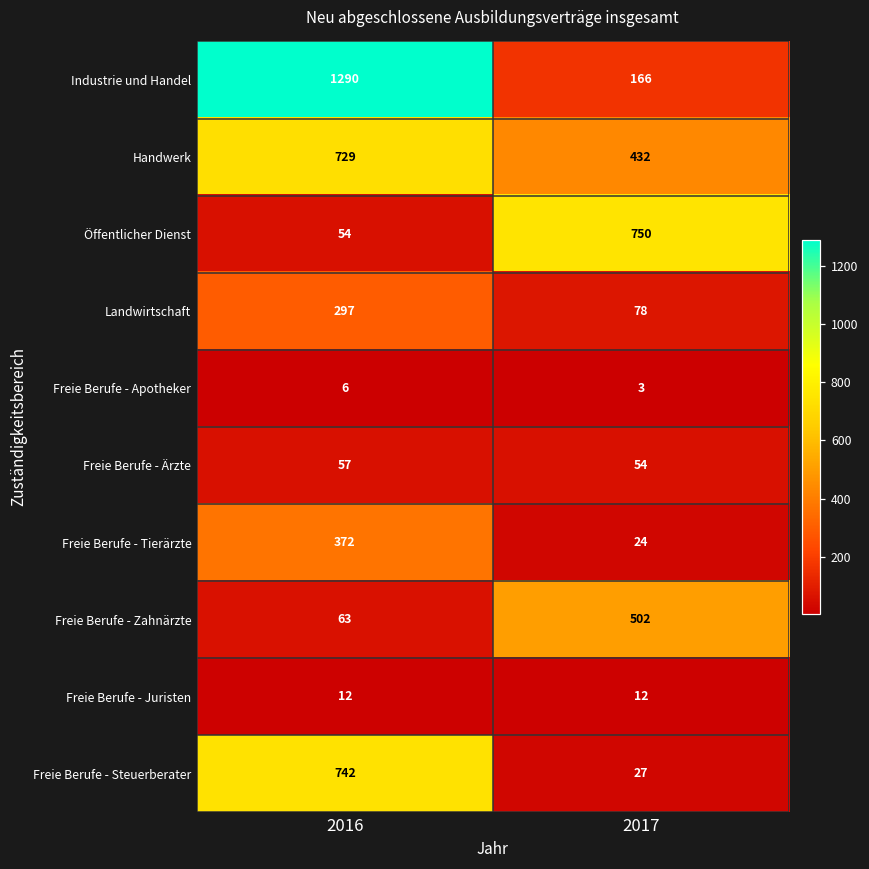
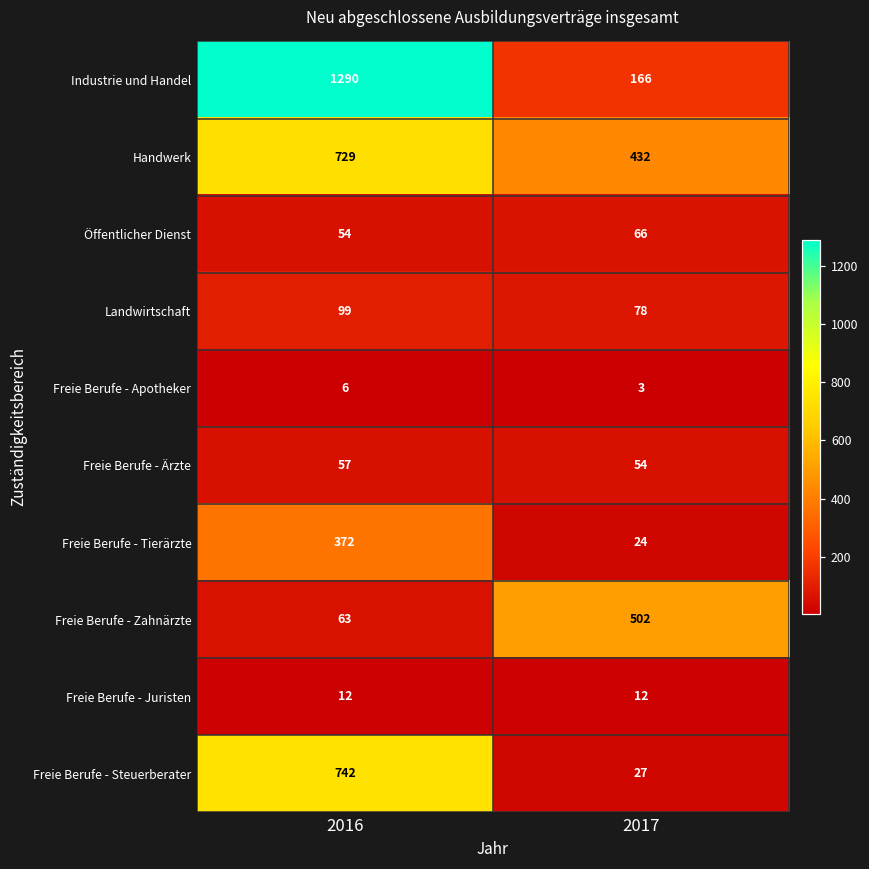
  {
    "Industrie und Handel": {
      "2016": 1290,
      "2017": 166
    },
    "Handwerk": {
      "2016": 729,
      "2017": 432
    },
    "Öffentlicher Dienst": {
      "2016": 54,
-     "2017": 750
+     "2017": 66
    },
    "Landwirtschaft": {
-     "2016": 297,
+     "2016": 99,
      "2017": 78
    },
    "Freie Berufe - Apotheker": {
      "2016": 6,
      "2017": 3
    },
    "Freie Berufe - Ärzte": {
      "2016": 57,
      "2017": 54
    },
    "Freie Berufe - Tierärzte": {
      "2016": 372,
      "2017": 24
    },
    "Freie Berufe - Zahnärzte": {
      "2016": 63,
      "2017": 502
    },
    "Freie Berufe - Juristen": {
      "2016": 12,
      "2017": 12
    },
    "Freie Berufe - Steuerberater": {
      "2016": 742,
      "2017": 27
    }
  }
